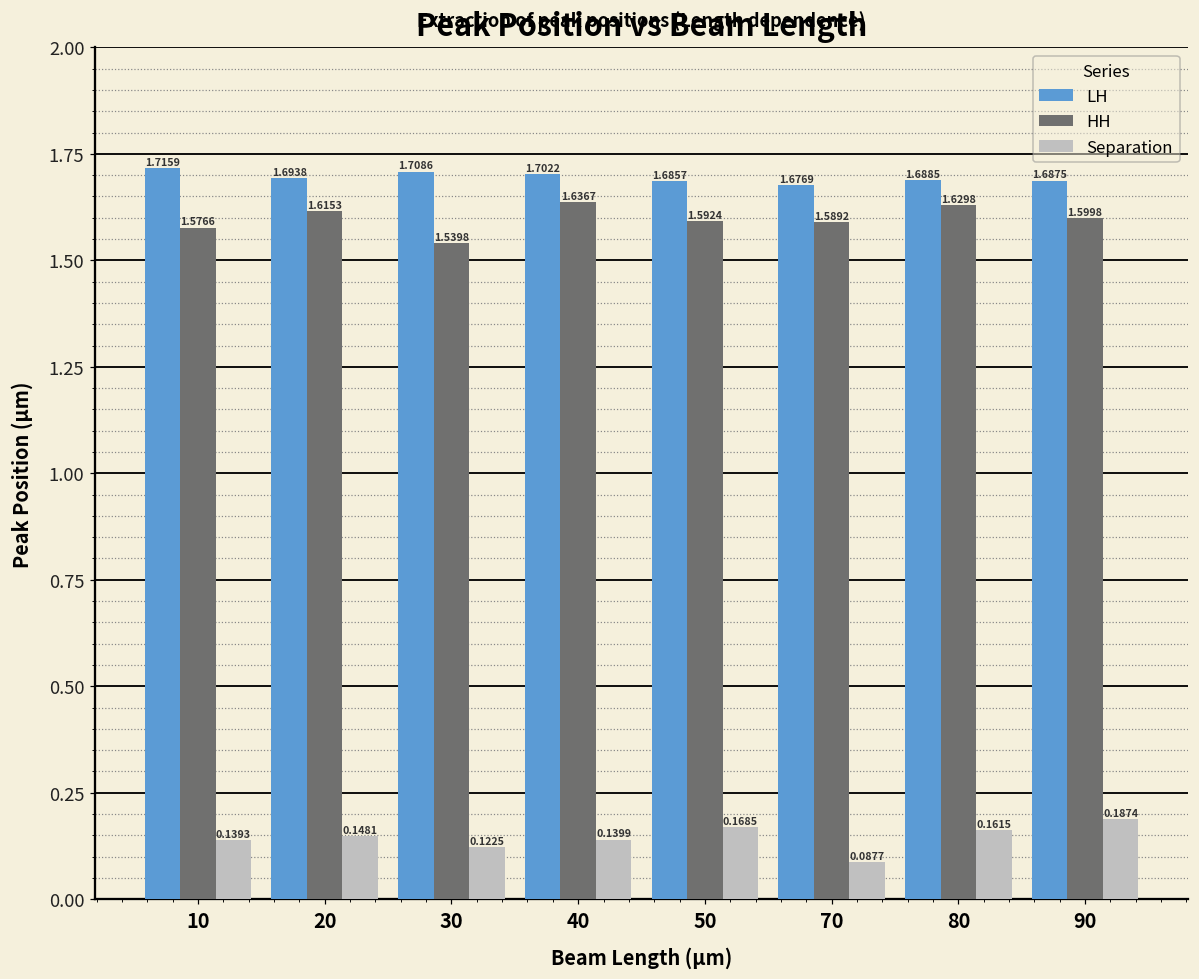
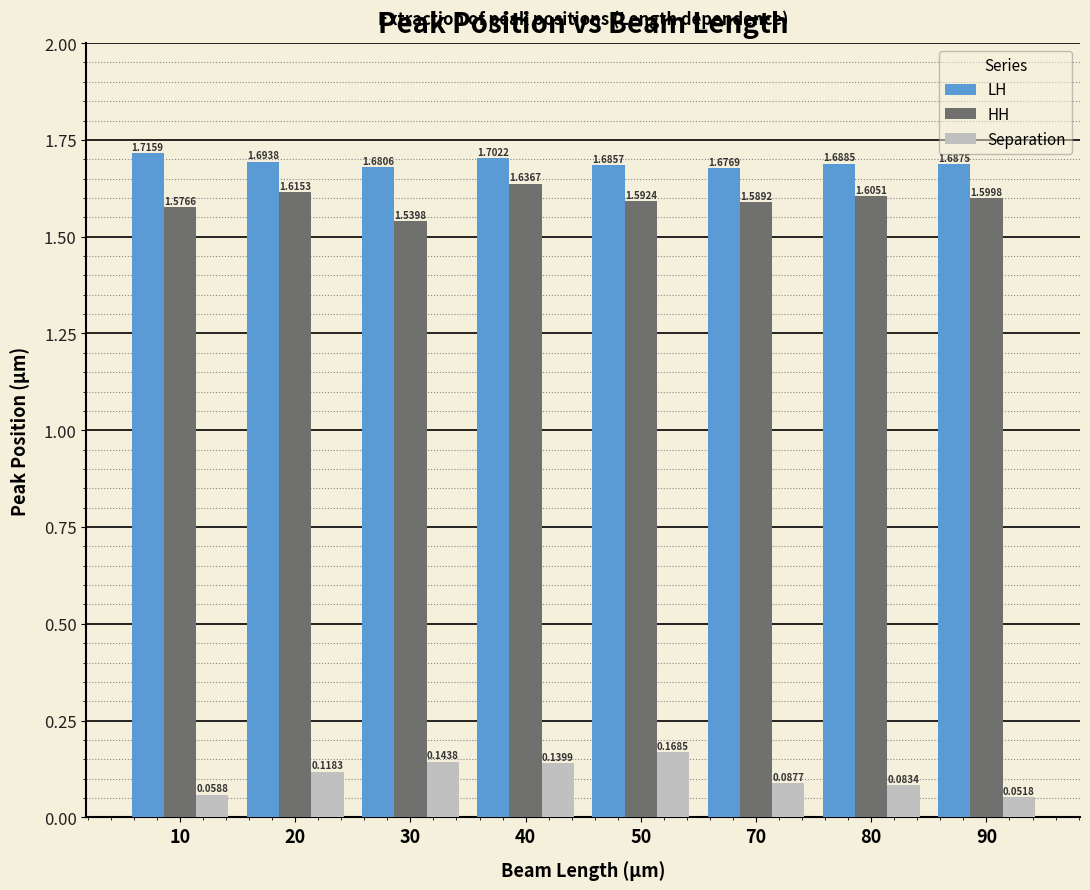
  {
    "LH": {
      "10": 1.7159,
      "20": 1.6938,
-     "30": 1.7086,
+     "30": 1.6806,
      "40": 1.7022,
      "50": 1.6857,
      "70": 1.6769,
      "80": 1.6885
    },
    "HH": {
      "10": 1.5766,
      "20": 1.6153,
      "30": 1.5398,
      "40": 1.6367,
      "50": 1.5924,
      "70": 1.5892,
-     "80": 1.6298,
+     "80": 1.6051,
      "90": 1.5998
    },
    "Separation": {
-     "10": 0.1393,
-     "20": 0.1481,
-     "30": 0.1225,
+     "10": 0.0588,
+     "20": 0.1183,
+     "30": 0.1438,
      "40": 0.1399,
      "50": 0.1685,
      "70": 0.0877,
-     "80": 0.1615,
-     "90": 0.1874
+     "80": 0.0834,
+     "90": 0.0518
    }
  }
